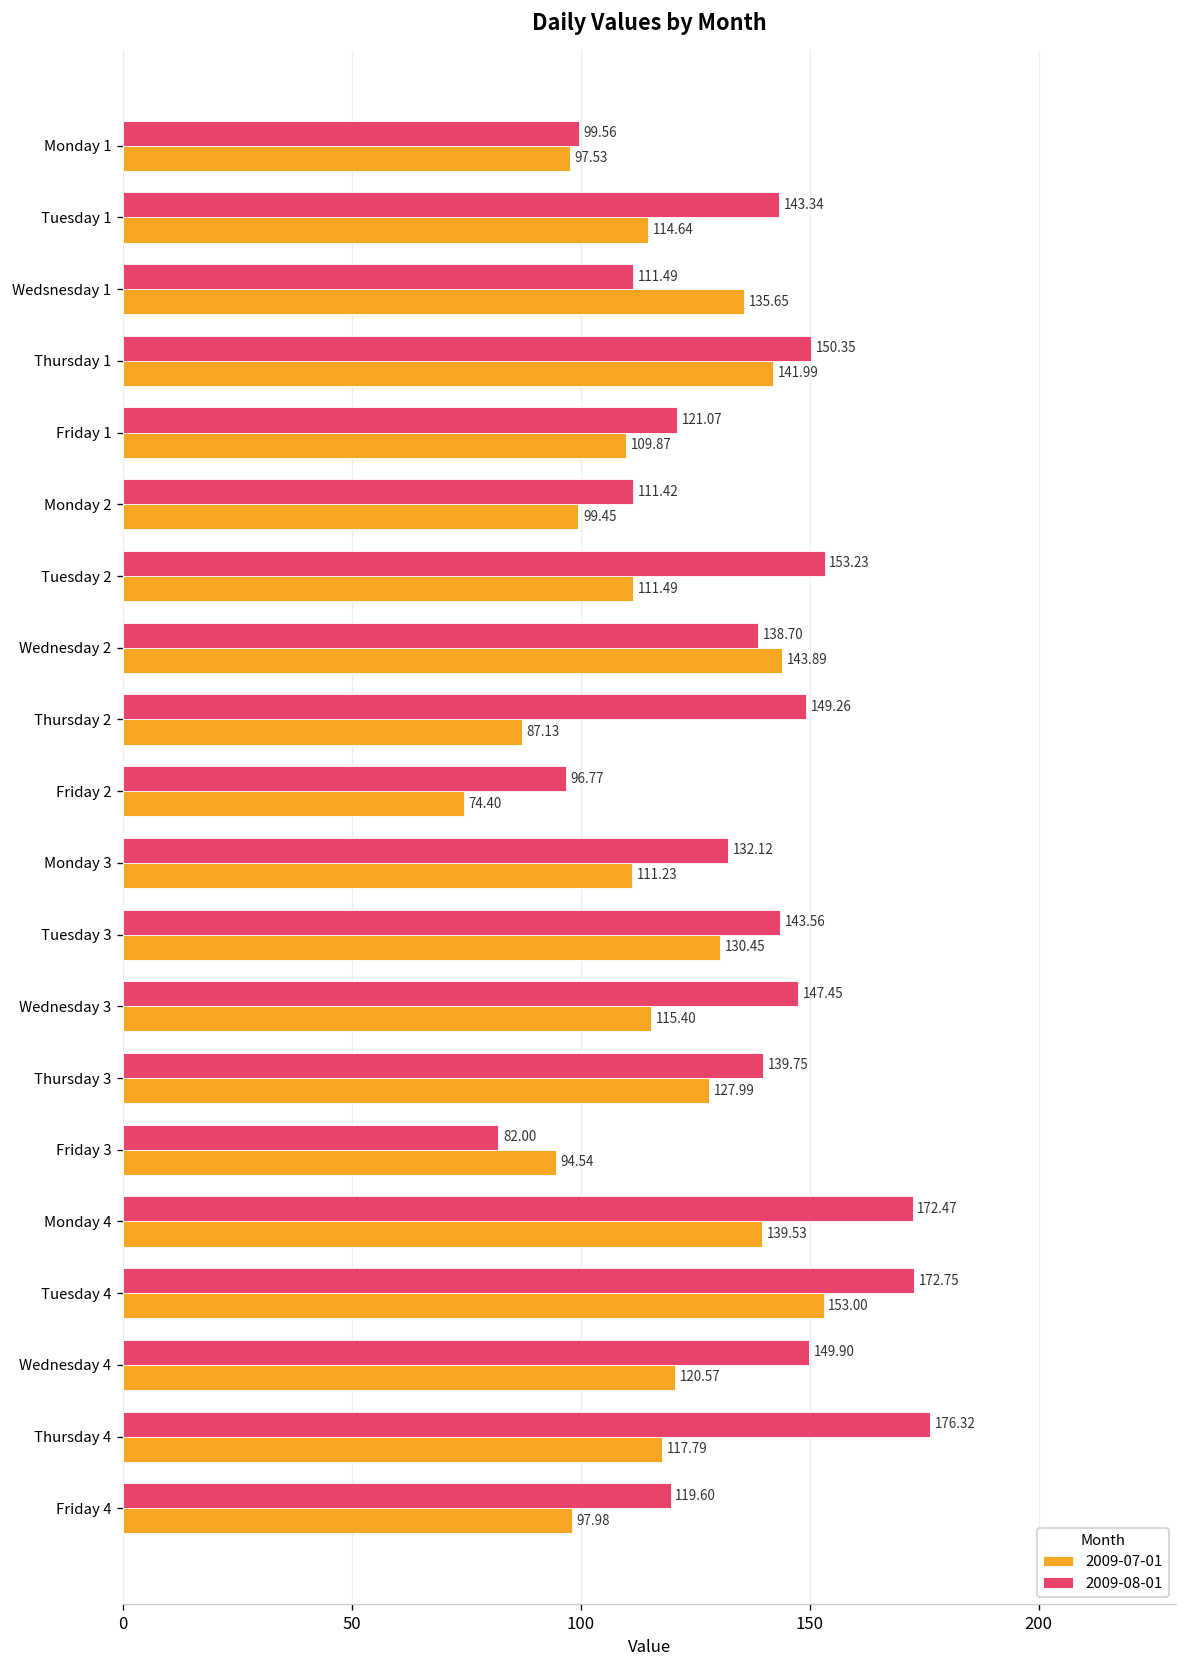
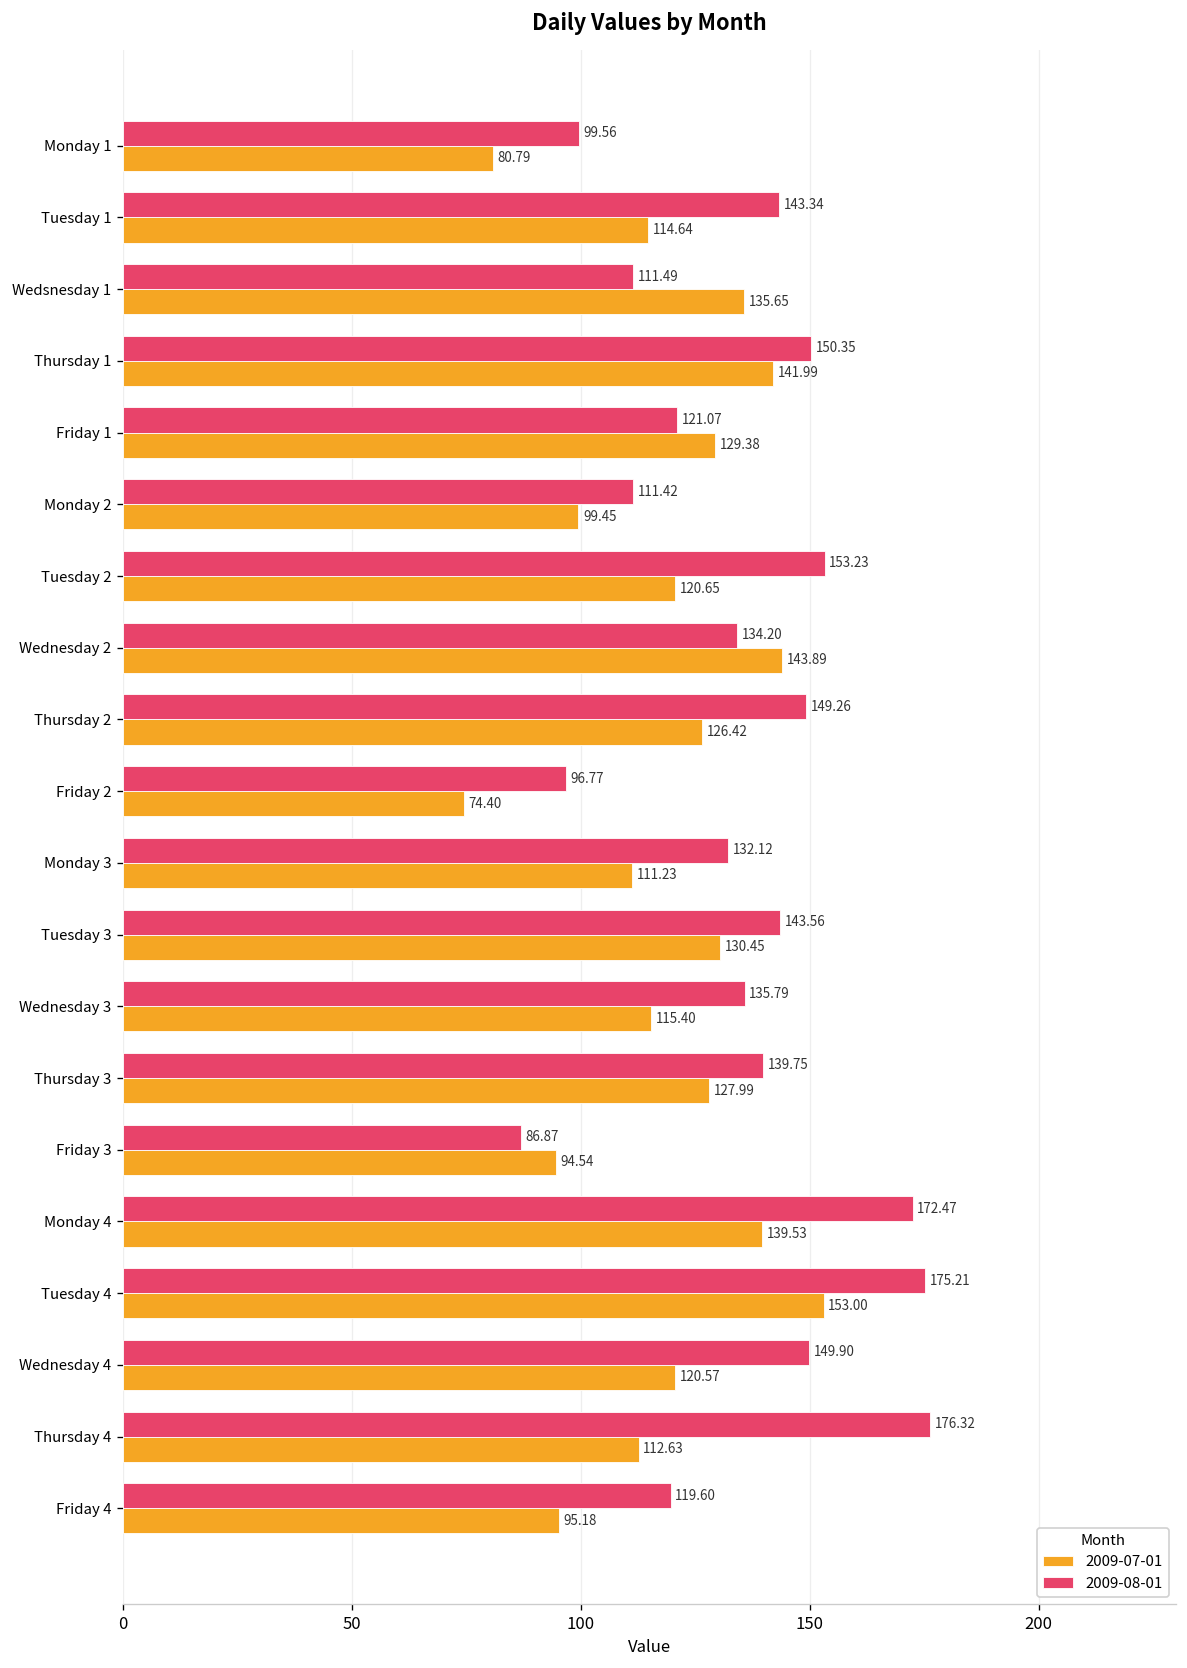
  {
    "2009-07-01": {
-     "Monday 1": 97.53,
+     "Monday 1": 80.79,
      "Tuesday 1": 114.64,
      "Wedsnesday 1": 135.65,
      "Thursday 1": 141.99,
-     "Friday 1": 109.87,
+     "Friday 1": 129.38,
      "Monday 2": 99.45,
-     "Tuesday 2": 111.49,
+     "Tuesday 2": 120.65,
      "Wednesday 2": 143.89,
-     "Thursday 2": 87.13,
+     "Thursday 2": 126.42,
      "Friday 2": 74.40,
      "Monday 3": 111.23,
      "Tuesday 3": 130.45,
      "Wednesday 3": 115.40,
      "Thursday 3": 127.99,
      "Friday 3": 94.54,
      "Monday 4": 139.53,
      "Tuesday 4": 153.00,
      "Wednesday 4": 120.57,
-     "Thursday 4": 117.79,
-     "Friday 4": 97.98
+     "Thursday 4": 112.63,
+     "Friday 4": 95.18
    },
    "2009-08-01": {
      "Monday 1": 99.56,
      "Tuesday 1": 143.34,
      "Wedsnesday 1": 111.49,
      "Thursday 1": 150.35,
      "Friday 1": 121.07,
      "Monday 2": 111.42,
      "Tuesday 2": 153.23,
-     "Wednesday 2": 138.70,
+     "Wednesday 2": 134.20,
      "Thursday 2": 149.26,
      "Friday 2": 96.77,
      "Monday 3": 132.12,
      "Tuesday 3": 143.56,
-     "Wednesday 3": 147.45,
+     "Wednesday 3": 135.79,
      "Thursday 3": 139.75,
-     "Friday 3": 82.00,
+     "Friday 3": 86.87,
      "Monday 4": 172.47,
-     "Tuesday 4": 172.75,
+     "Tuesday 4": 175.21,
      "Wednesday 4": 149.90,
      "Thursday 4": 176.32,
      "Friday 4": 119.60
    }
  }
